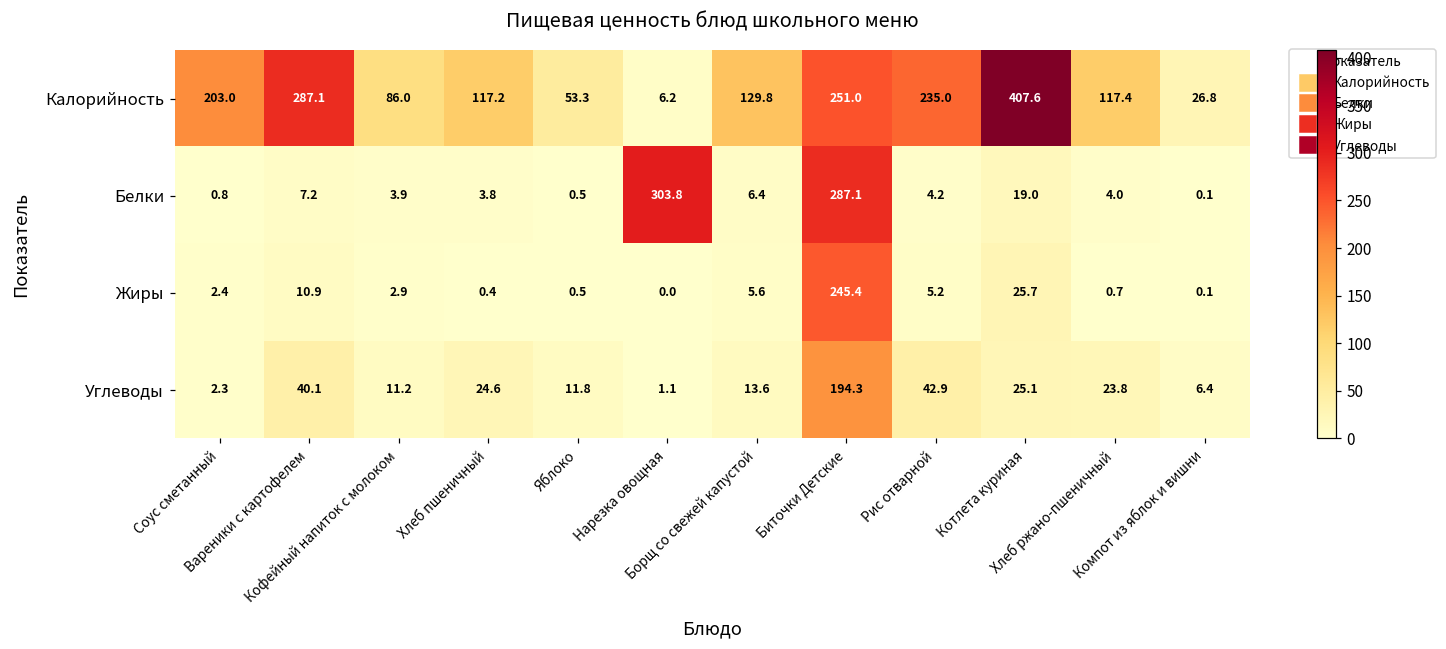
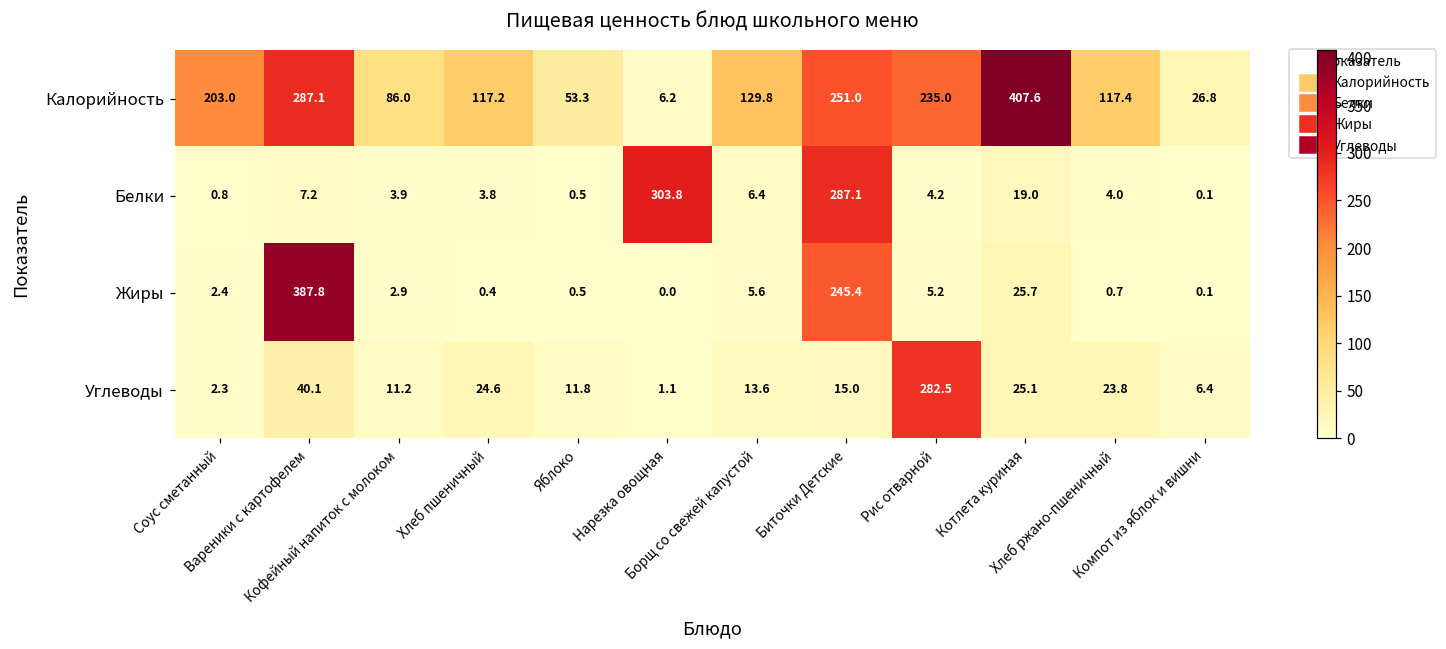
  {
    "Калорийность": {
      "Соус сметанный": 203.0,
      "Вареники с картофелем": 287.1,
      "Кофейный напиток с молоком": 86.0,
      "Хлеб пшеничный": 117.2,
      "Яблоко": 53.3,
      "Нарезка овощная": 6.2,
      "Борщ со свежей капустой": 129.8,
      "Биточки Детские": 251.0,
      "Рис отварной": 235.0,
      "Котлета куриная": 407.6,
      "Хлеб ржано-пшеничный": 117.4,
      "Компот из яблок и вишни": 26.8
    },
    "Белки": {
      "Соус сметанный": 0.8,
      "Вареники с картофелем": 7.2,
      "Кофейный напиток с молоком": 3.9,
      "Хлеб пшеничный": 3.8,
      "Яблоко": 0.5,
      "Нарезка овощная": 303.8,
      "Борщ со свежей капустой": 6.4,
      "Биточки Детские": 287.1,
      "Рис отварной": 4.2,
      "Котлета куриная": 19.0,
      "Хлеб ржано-пшеничный": 4.0,
      "Компот из яблок и вишни": 0.1
    },
    "Жиры": {
      "Соус сметанный": 2.4,
-     "Вареники с картофелем": 10.9,
+     "Вареники с картофелем": 387.8,
      "Кофейный напиток с молоком": 2.9,
      "Хлеб пшеничный": 0.4,
      "Яблоко": 0.5,
      "Нарезка овощная": 0.0,
      "Борщ со свежей капустой": 5.6,
      "Биточки Детские": 245.4,
      "Рис отварной": 5.2,
      "Котлета куриная": 25.7,
      "Хлеб ржано-пшеничный": 0.7,
      "Компот из яблок и вишни": 0.1
    },
    "Углеводы": {
      "Соус сметанный": 2.3,
      "Вареники с картофелем": 40.1,
      "Кофейный напиток с молоком": 11.2,
      "Хлеб пшеничный": 24.6,
      "Яблоко": 11.8,
      "Нарезка овощная": 1.1,
      "Борщ со свежей капустой": 13.6,
-     "Биточки Детские": 194.3,
-     "Рис отварной": 42.9,
+     "Биточки Детские": 15.0,
+     "Рис отварной": 282.5,
      "Котлета куриная": 25.1,
      "Хлеб ржано-пшеничный": 23.8,
      "Компот из яблок и вишни": 6.4
    }
  }
